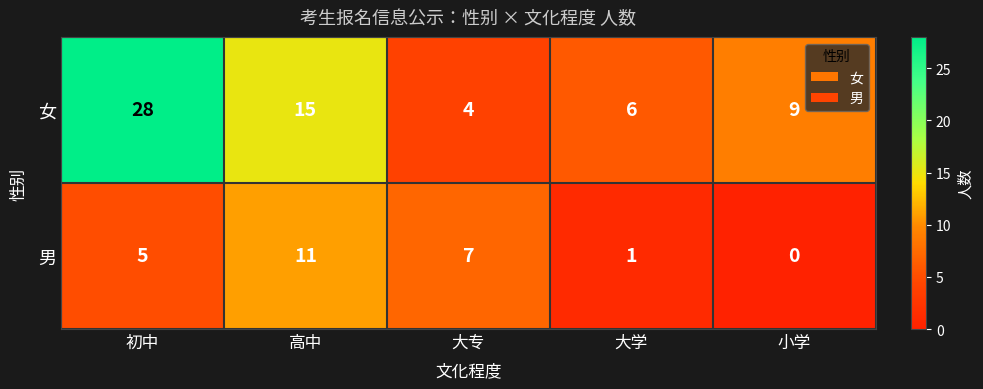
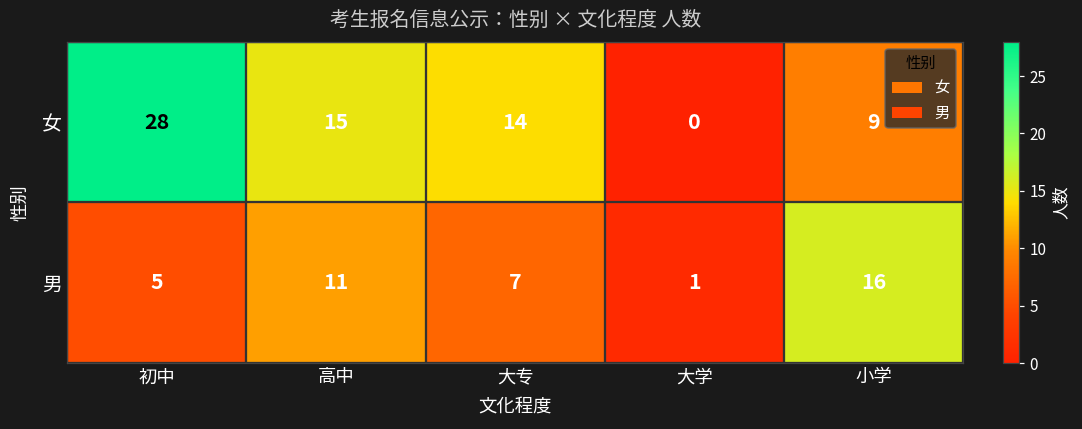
  {
    "女": {
      "初中": 28,
      "高中": 15,
-     "大专": 4,
-     "大学": 6,
+     "大专": 14,
+     "大学": 0,
      "小学": 9
    },
    "男": {
      "初中": 5,
      "高中": 11,
      "大专": 7,
      "大学": 1,
-     "小学": 0
+     "小学": 16
    }
  }
